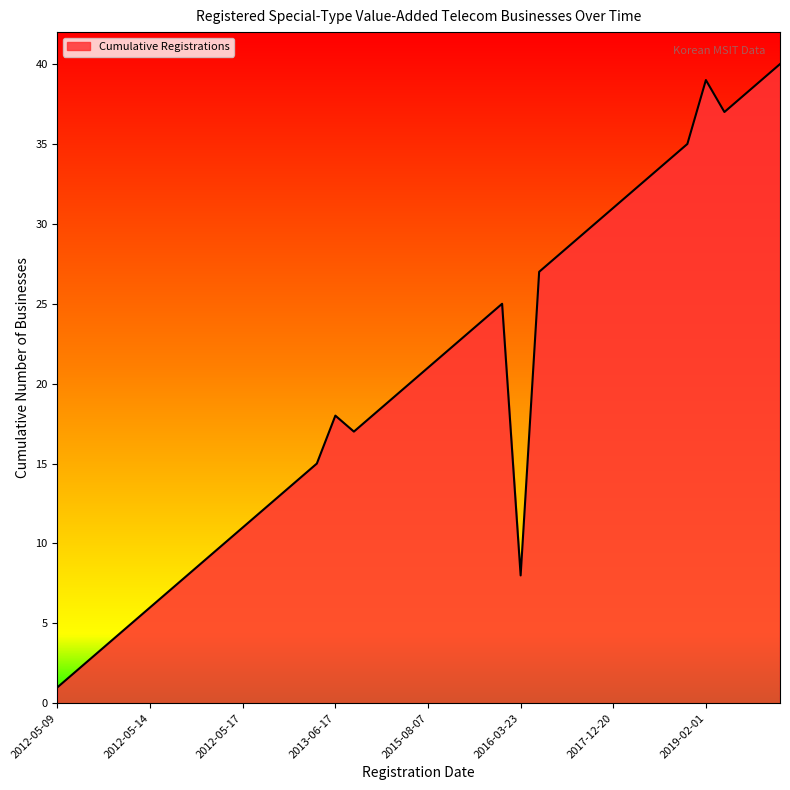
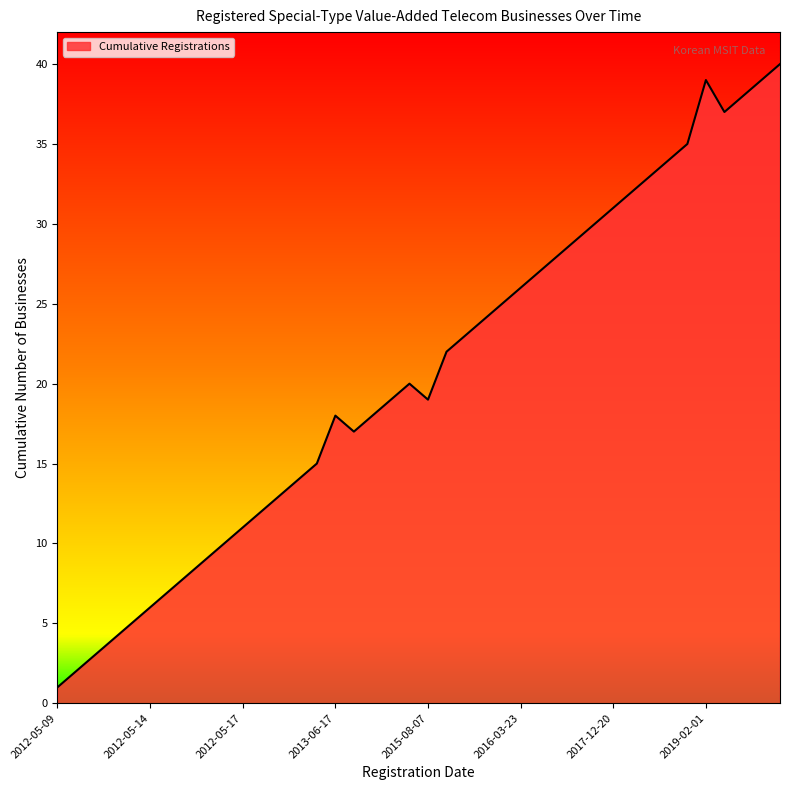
  {
    "2012-05-14": 6,
    "2013-06-17": 18,
-   "2015-08-07": 21,
-   "2016-03-23": 8,
+   "2015-08-07": 19,
+   "2016-03-23": 26,
    "2017-12-20": 31,
    "2019-02-01": 39
  }
